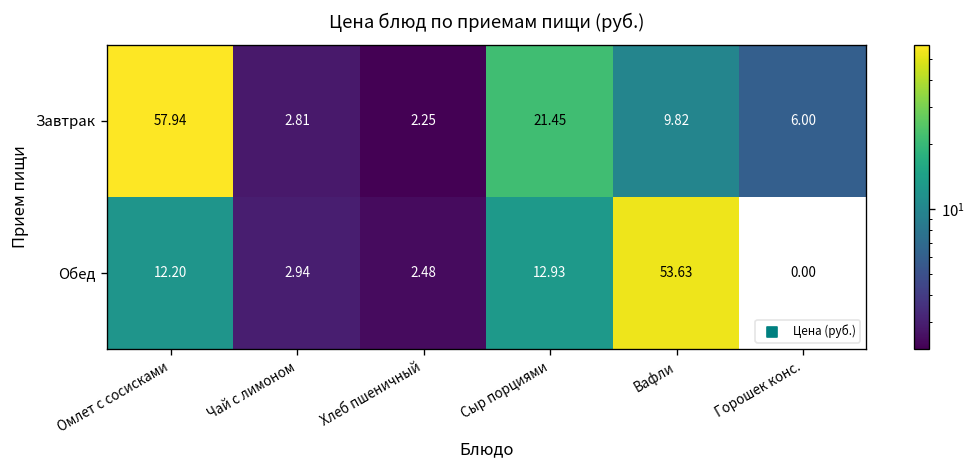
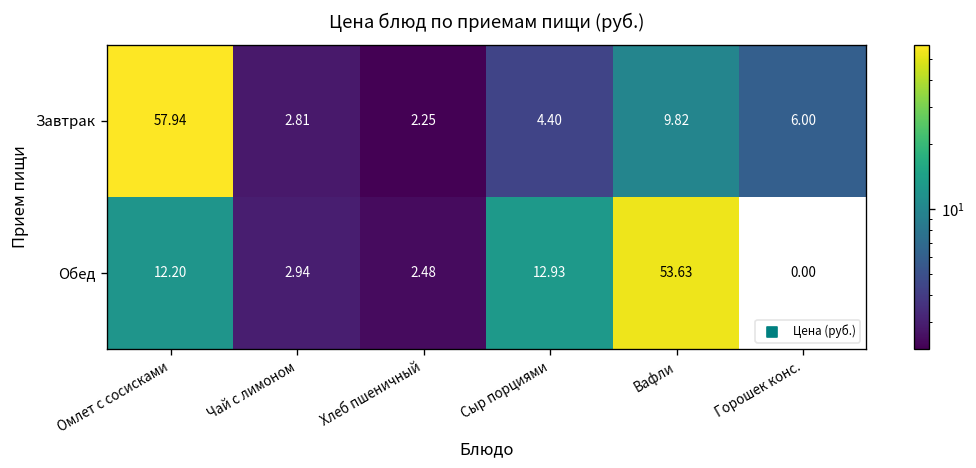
  {
    "Завтрак": {
      "Омлет с сосисками": 57.94,
      "Чай с лимоном": 2.81,
      "Хлеб пшеничный": 2.25,
-     "Сыр порциями": 21.45,
+     "Сыр порциями": 4.40,
      "Вафли": 9.82,
      "Горошек конс.": 6.00
    },
    "Обед": {
      "Омлет с сосисками": 12.20,
      "Чай с лимоном": 2.94,
      "Хлеб пшеничный": 2.48,
      "Сыр порциями": 12.93,
      "Вафли": 53.63,
      "Горошек конс.": 0.00
    }
  }
